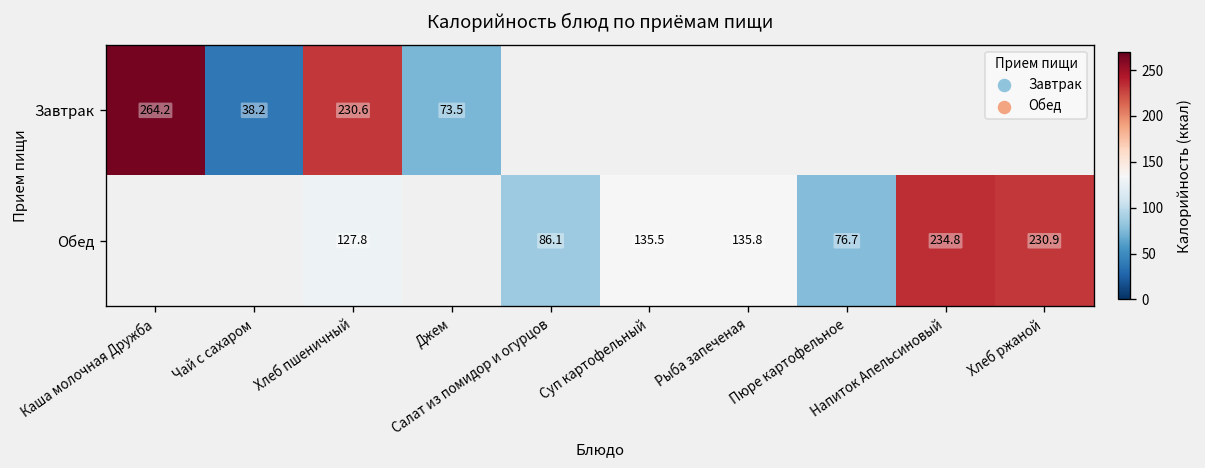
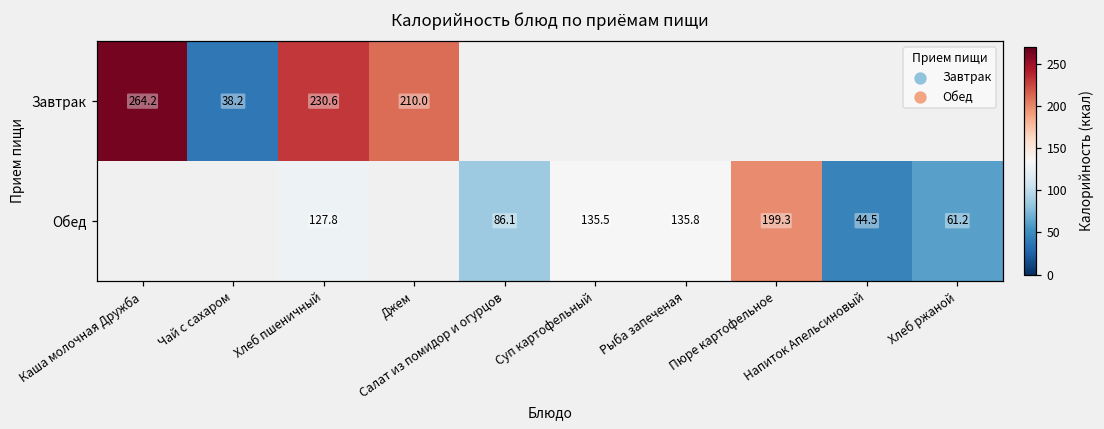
  {
    "Завтрак": {
-     "Джем": 73.5
+     "Джем": 210.0
    },
    "Обед": {
-     "Пюре картофельное": 76.7,
-     "Напиток Апельсиновый": 234.8,
-     "Хлеб ржаной": 230.9
+     "Пюре картофельное": 199.3,
+     "Напиток Апельсиновый": 44.5,
+     "Хлеб ржаной": 61.2
    }
  }
